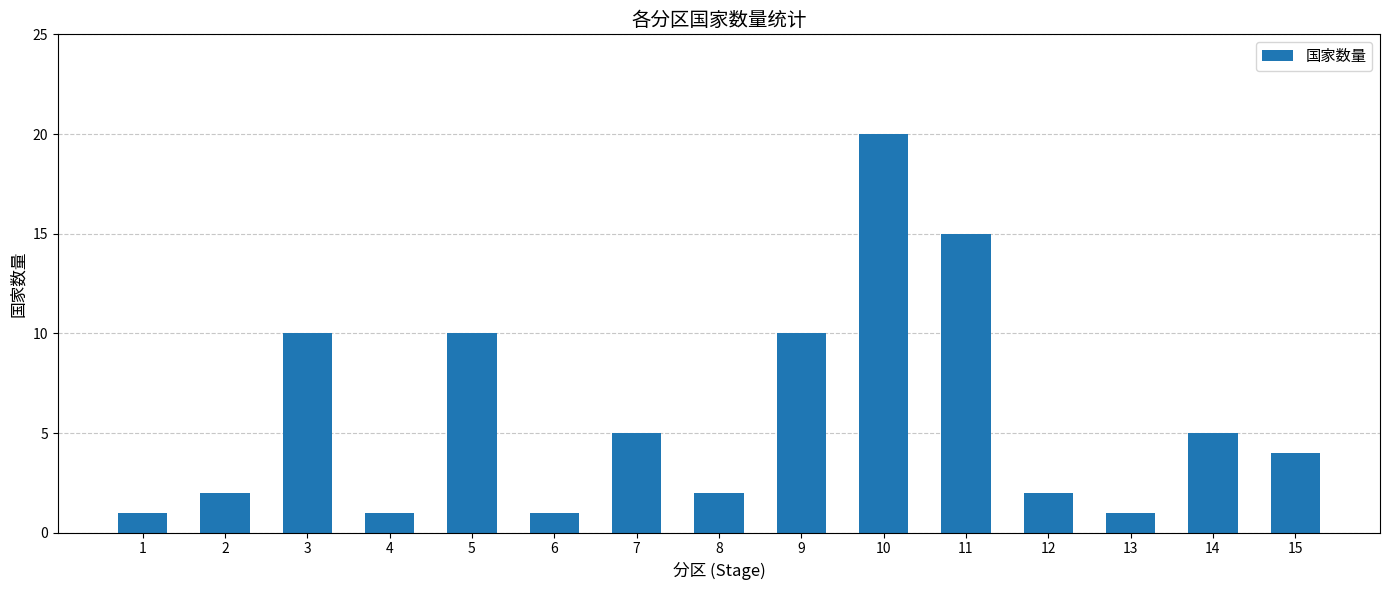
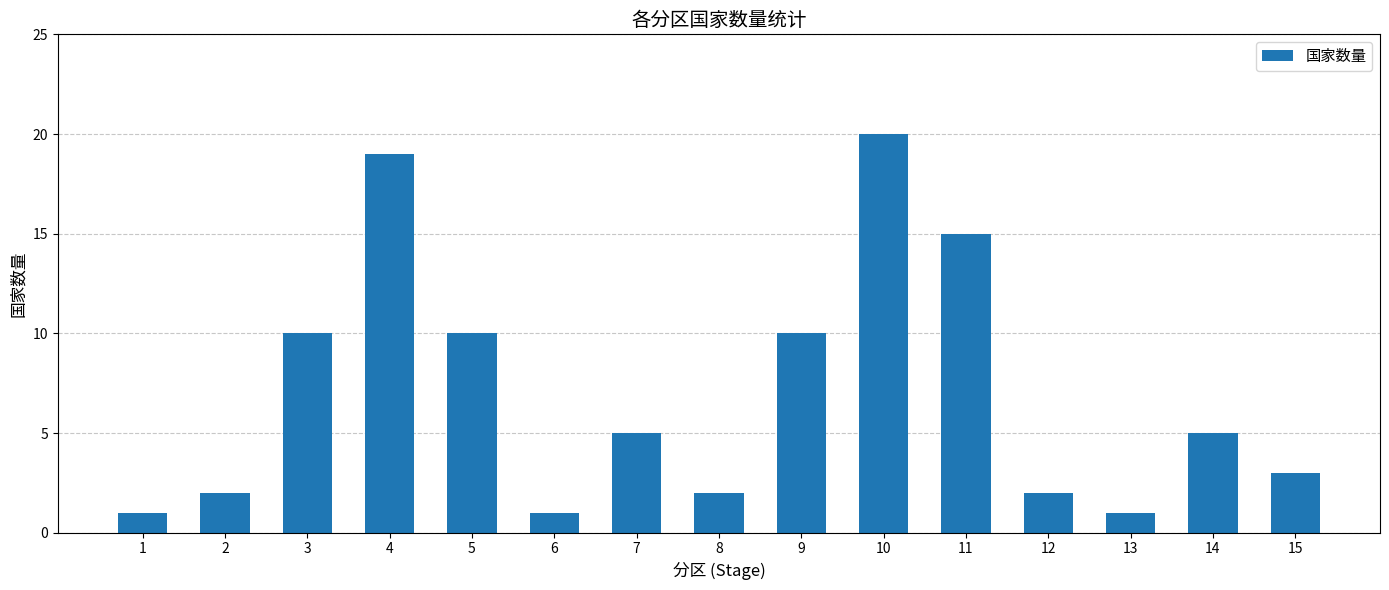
  {
    "1": 1,
    "2": 2,
    "3": 10,
-   "4": 1,
+   "4": 19,
    "5": 10,
    "6": 1,
    "7": 5,
    "8": 2,
    "9": 10,
    "10": 20,
    "11": 15,
    "12": 2,
    "13": 1,
    "14": 5,
-   "15": 4
+   "15": 3
  }
